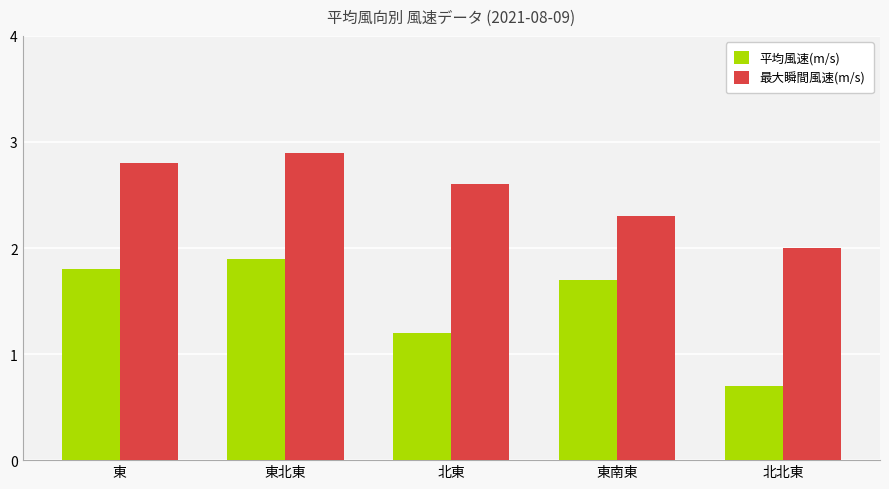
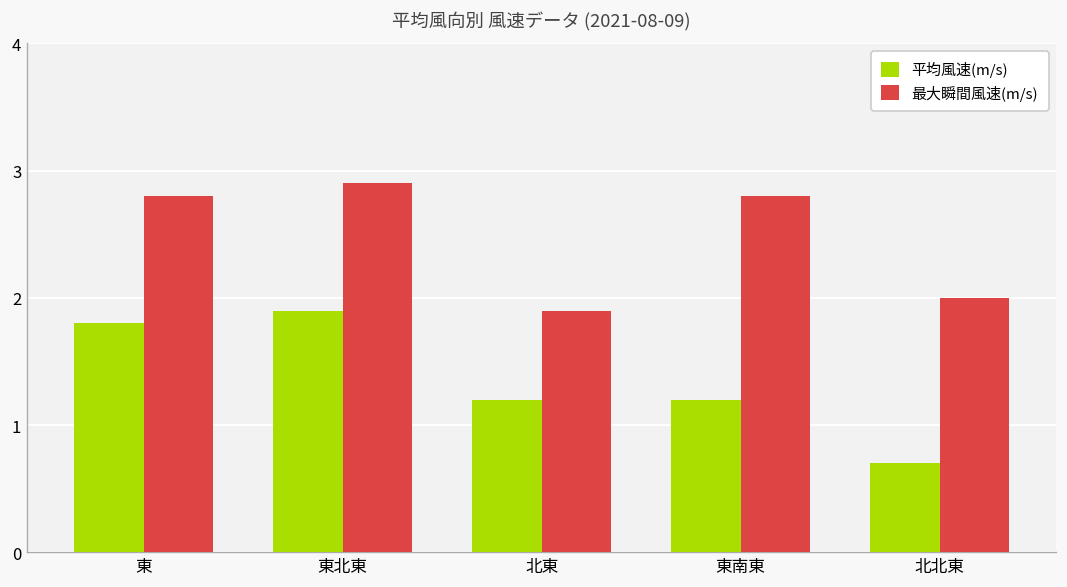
  {
    "平均風速(m/s)": {
      "東": 1.8,
      "東北東": 1.9,
      "北東": 1.2,
-     "東南東": 1.7,
+     "東南東": 1.2,
      "北北東": 0.7
    },
    "最大瞬間風速(m/s)": {
      "東": 2.8,
      "東北東": 2.9,
-     "北東": 2.6,
-     "東南東": 2.3,
+     "北東": 1.9,
+     "東南東": 2.8,
      "北北東": 2.0
    }
  }
